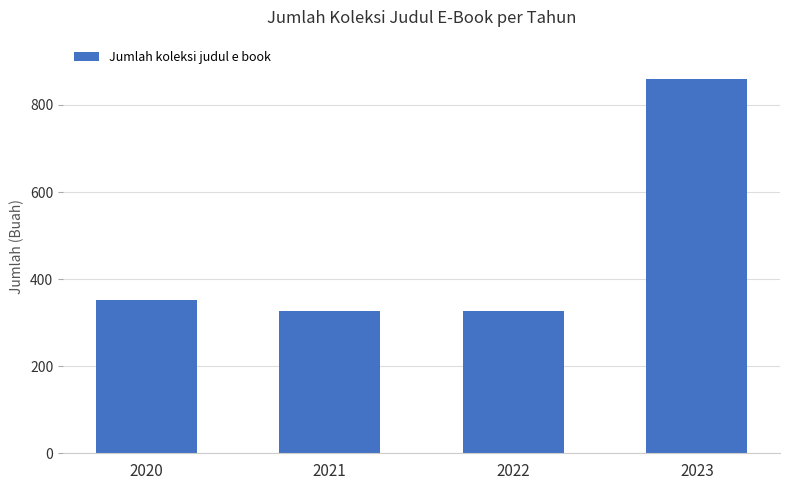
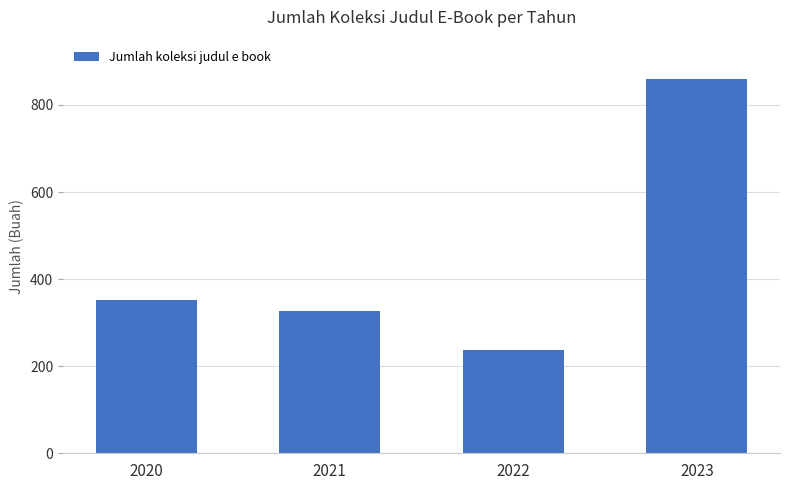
  {
    "2020": 350,
    "2021": 330,
-   "2022": 330,
+   "2022": 240,
    "2023": 860
  }
